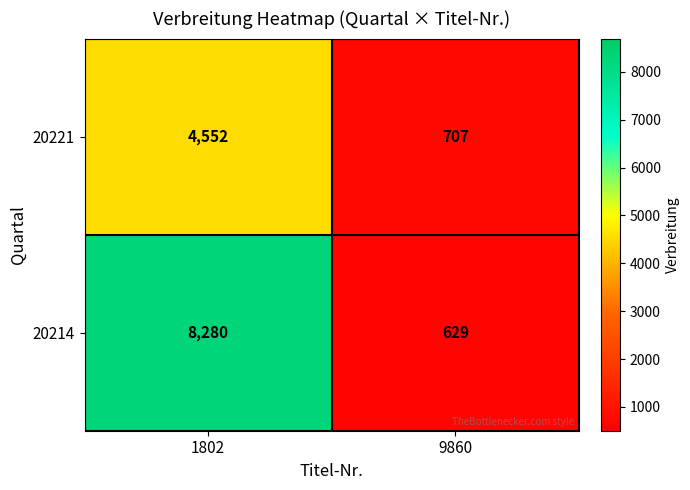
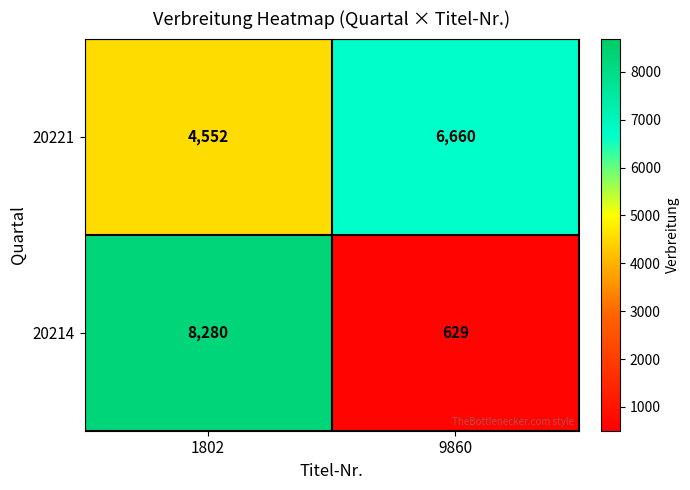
  {
    "20221": {
      "1802": "4,552",
-     "9860": "707"
+     "9860": "6,660"
    },
    "20214": {
      "1802": "8,280"
    }
  }
